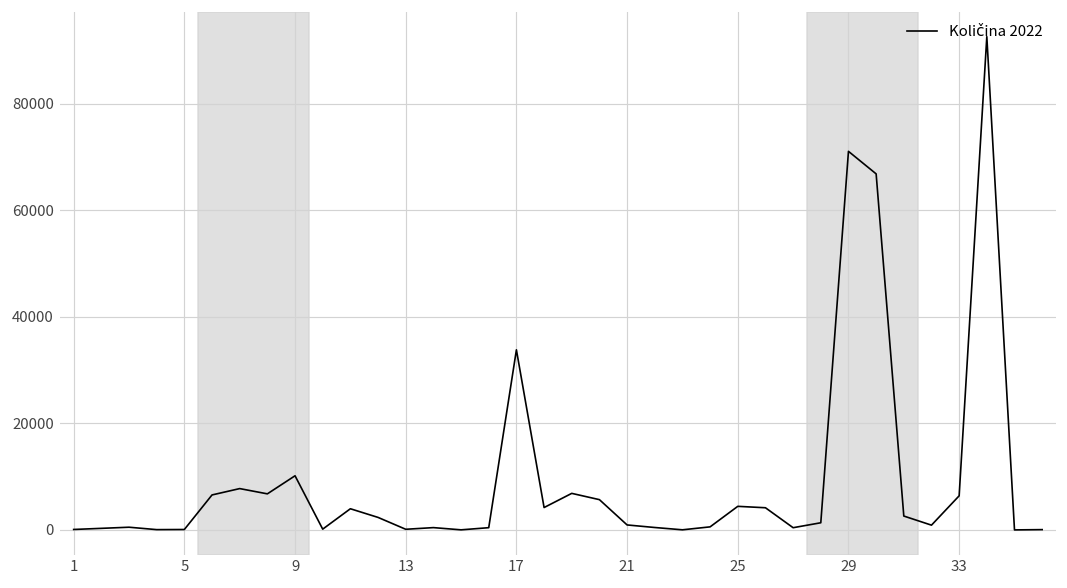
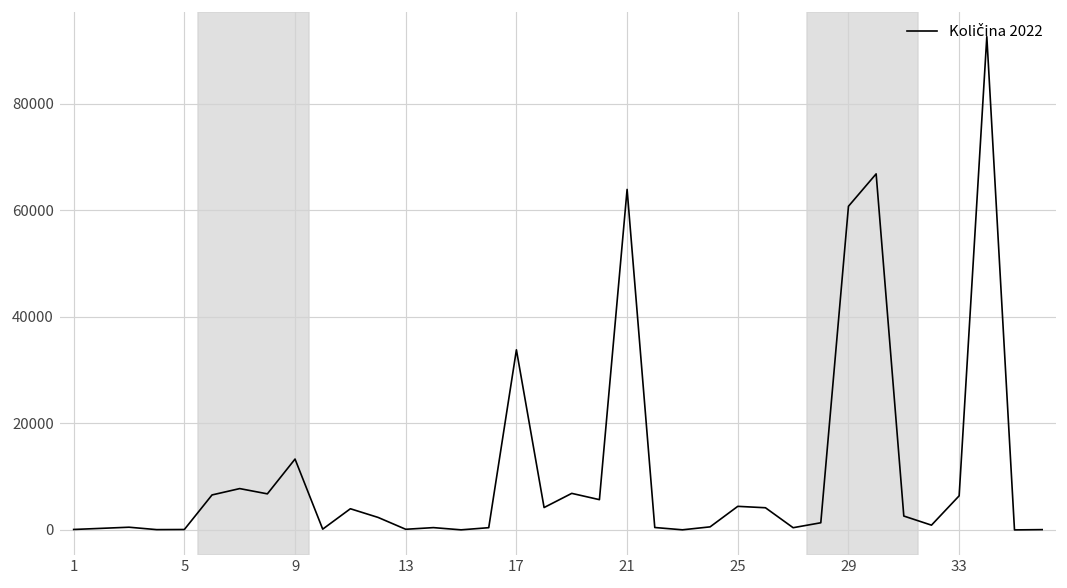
  {
    "1": 0,
    "5": 0,
-   "9": 10000,
+   "9": 13000,
    "13": 0,
    "17": 34000,
-   "21": 1000,
+   "21": 64000,
    "25": 4000,
-   "29": 71000,
+   "29": 61000,
    "33": 6000
  }
